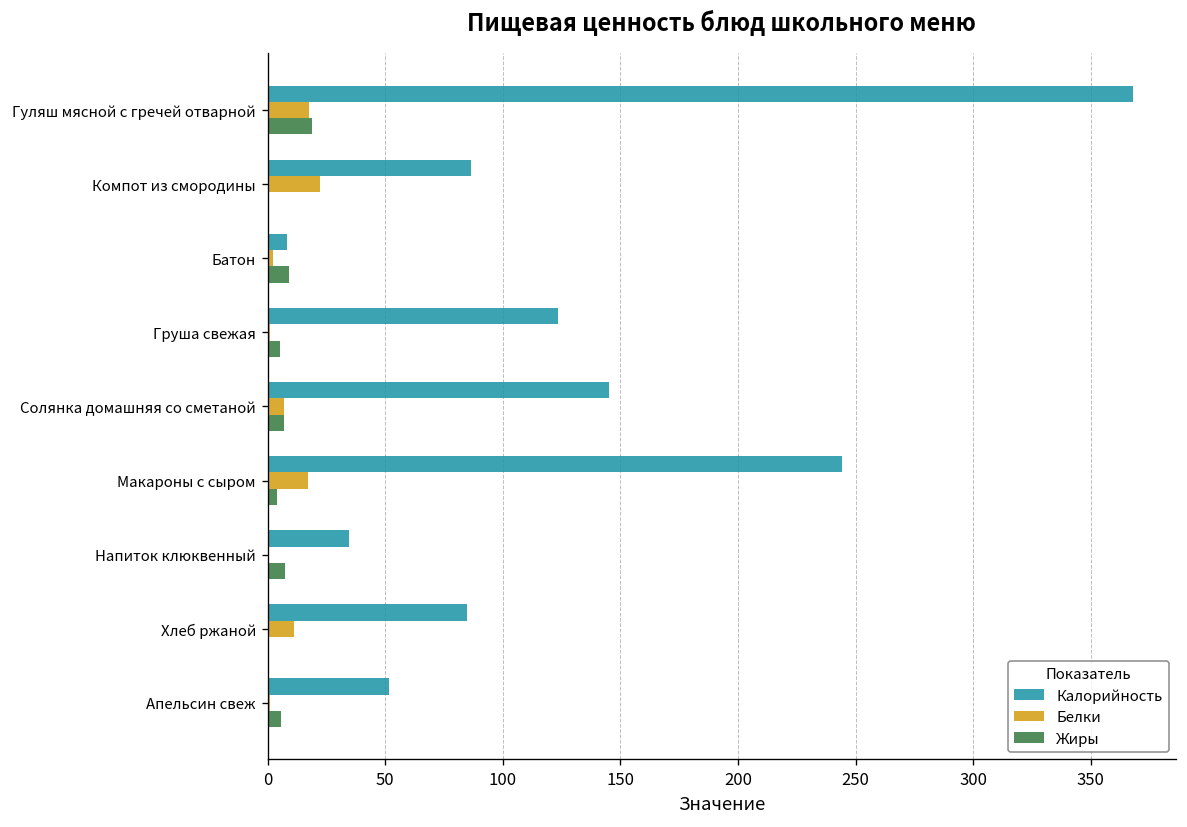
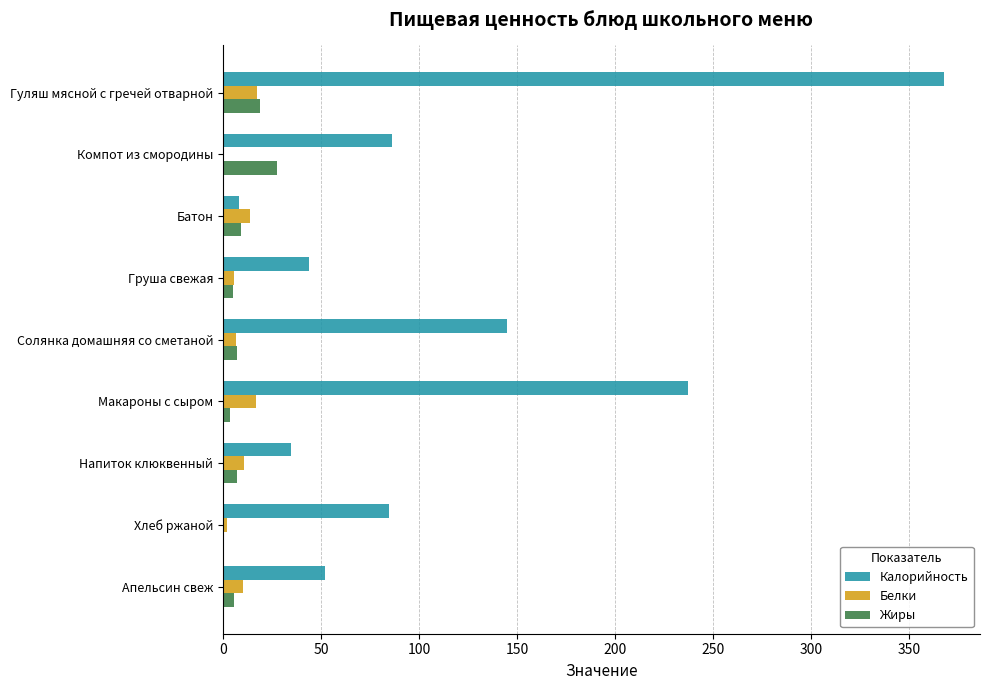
  {
    "Калорийность": {
      "Гуляш мясной с гречей отварной": 368,
      "Компот из смородины": 86,
      "Батон": 8,
-     "Груша свежая": 123,
+     "Груша свежая": 44,
      "Солянка домашняя со сметаной": 145,
-     "Макароны с сыром": 244,
+     "Макароны с сыром": 237,
      "Напиток клюквенный": 35,
      "Хлеб ржаной": 85,
      "Апельсин свеж": 52
    },
    "Белки": {
      "Гуляш мясной с гречей отварной": 17,
-     "Компот из смородины": 22,
-     "Батон": 2,
-     "Груша свежая": 1,
+     "Компот из смородины": 0,
+     "Батон": 14,
+     "Груша свежая": 6,
      "Солянка домашняя со сметаной": 7,
      "Макароны с сыром": 17,
-     "Напиток клюквенный": 0,
-     "Хлеб ржаной": 11,
-     "Апельсин свеж": 1
+     "Напиток клюквенный": 11,
+     "Хлеб ржаной": 2,
+     "Апельсин свеж": 10
    },
    "Жиры": {
      "Гуляш мясной с гречей отварной": 19,
-     "Компот из смородины": 0,
+     "Компот из смородины": 27,
      "Батон": 9,
      "Груша свежая": 5,
      "Солянка домашняя со сметаной": 7,
      "Макароны с сыром": 4,
      "Напиток клюквенный": 7,
      "Апельсин свеж": 6
    }
  }
